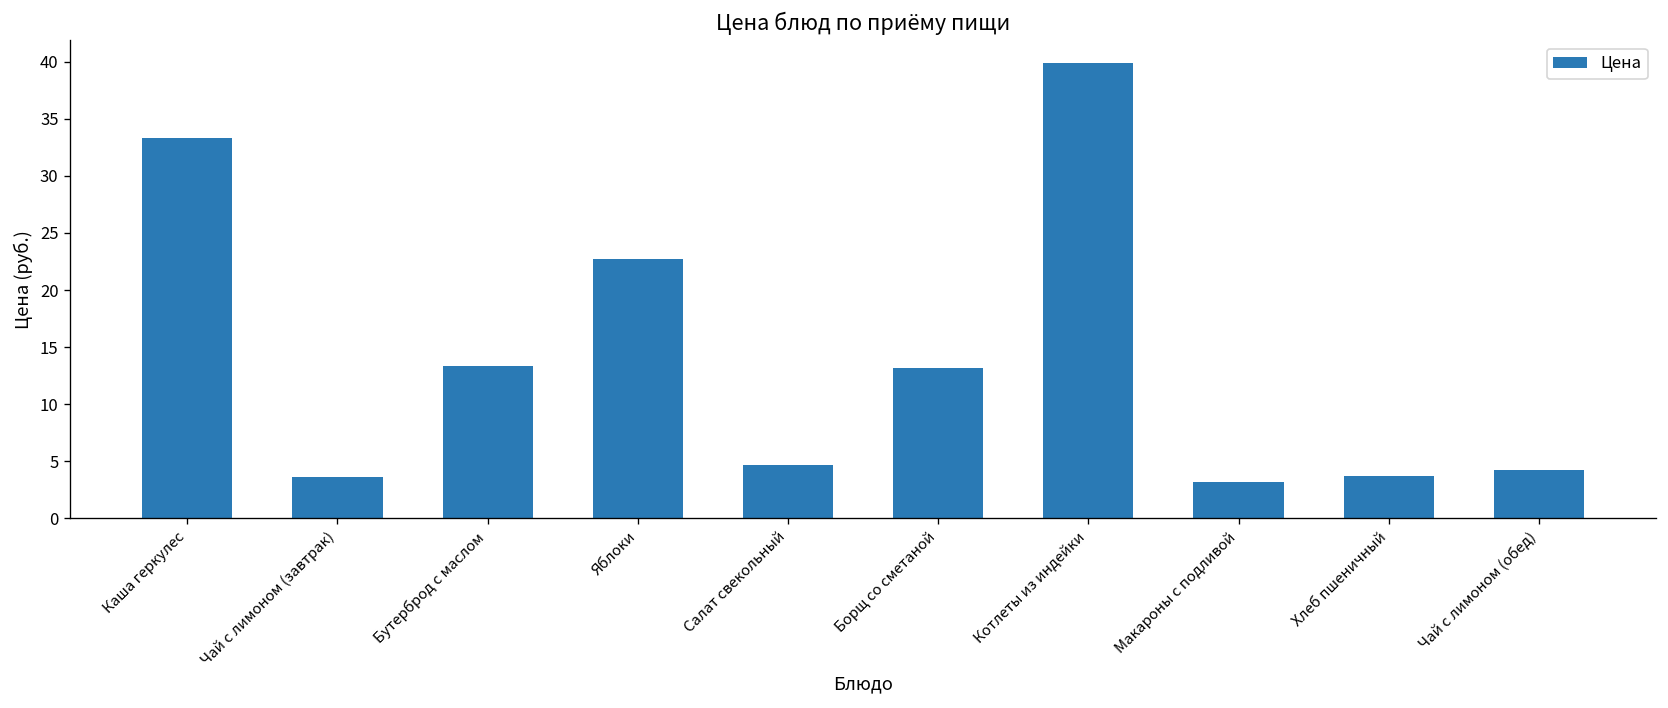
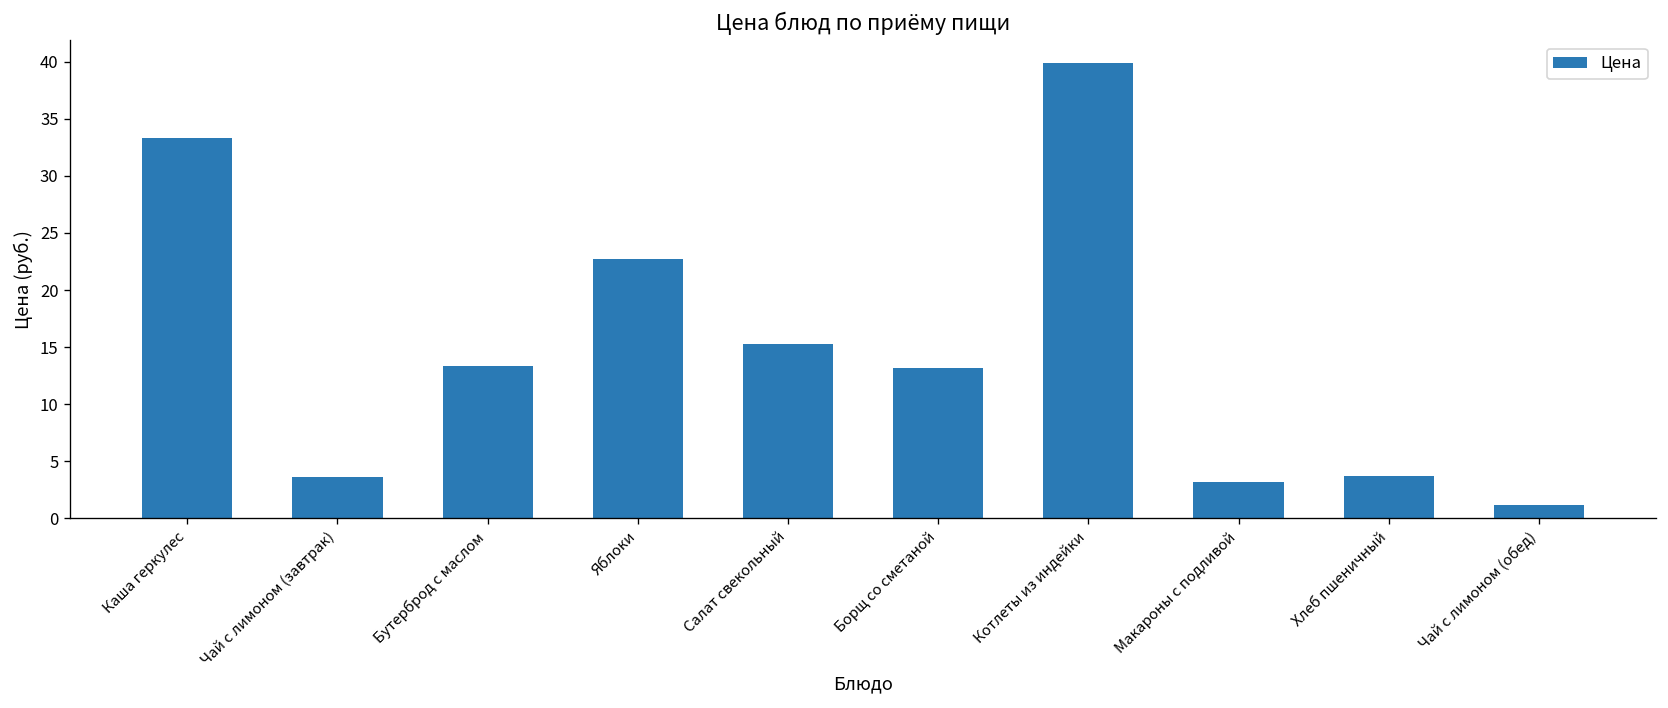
  {
    "Каша геркулес": 33,
    "Чай с лимоном (завтрак)": 4,
    "Бутерброд с маслом": 13,
    "Яблоки": 23,
-   "Салат свекольный": 5,
+   "Салат свекольный": 15,
    "Борщ со сметаной": 13,
    "Котлеты из индейки": 40,
    "Макароны с подливой": 3,
    "Хлеб пшеничный": 4,
-   "Чай с лимоном (обед)": 4
+   "Чай с лимоном (обед)": 1
  }
